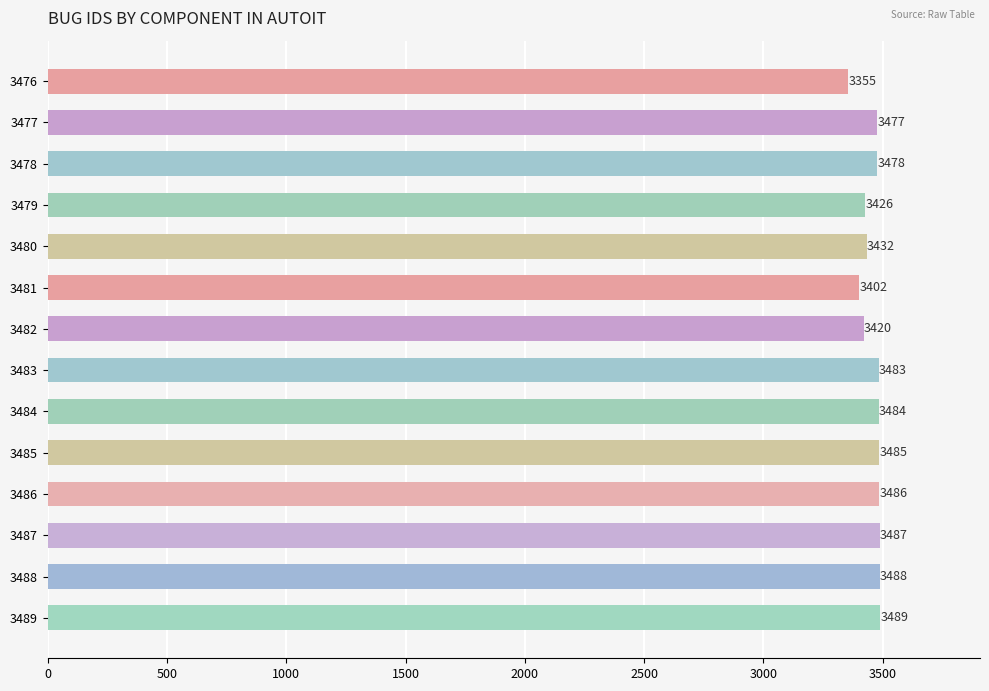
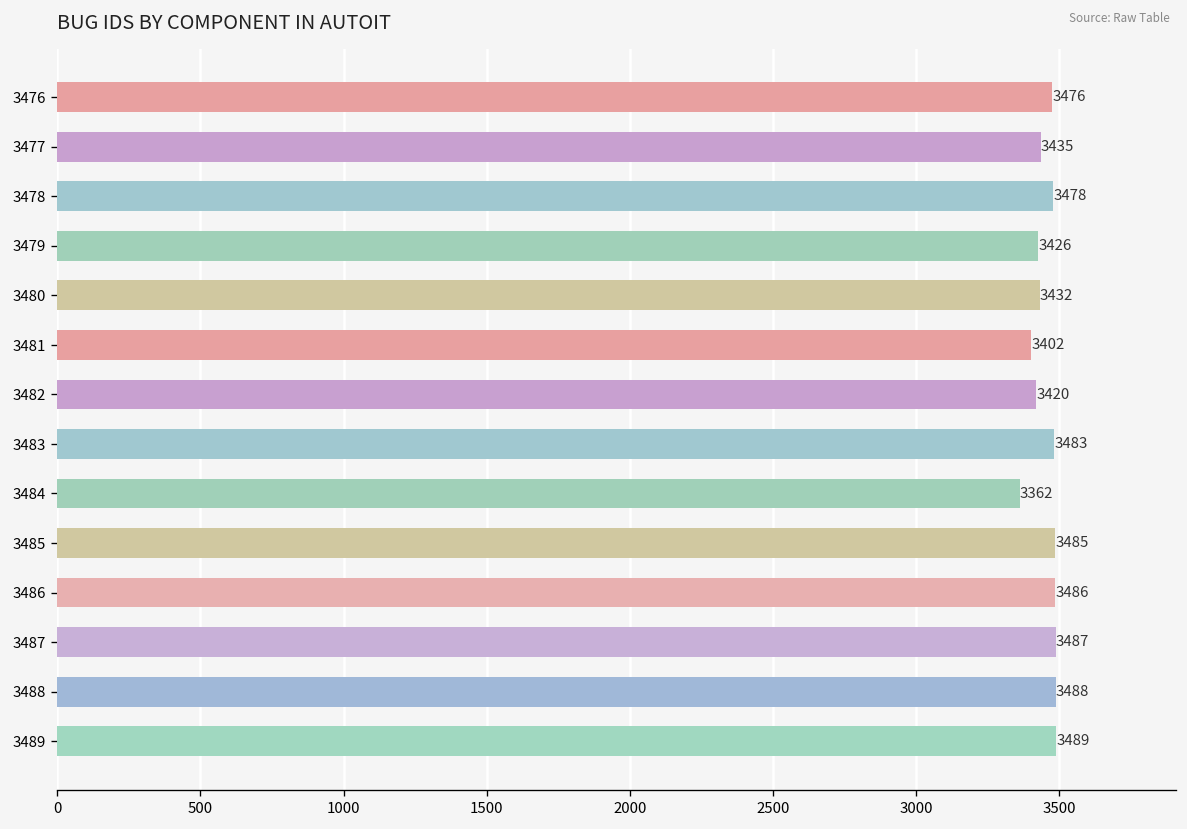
  {
-   "3476": 3355,
-   "3477": 3477,
+   "3476": 3476,
+   "3477": 3435,
    "3478": 3478,
    "3479": 3426,
    "3480": 3432,
    "3481": 3402,
    "3482": 3420,
    "3483": 3483,
-   "3484": 3484,
+   "3484": 3362,
    "3485": 3485,
    "3486": 3486,
    "3487": 3487,
    "3488": 3488,
    "3489": 3489
  }
